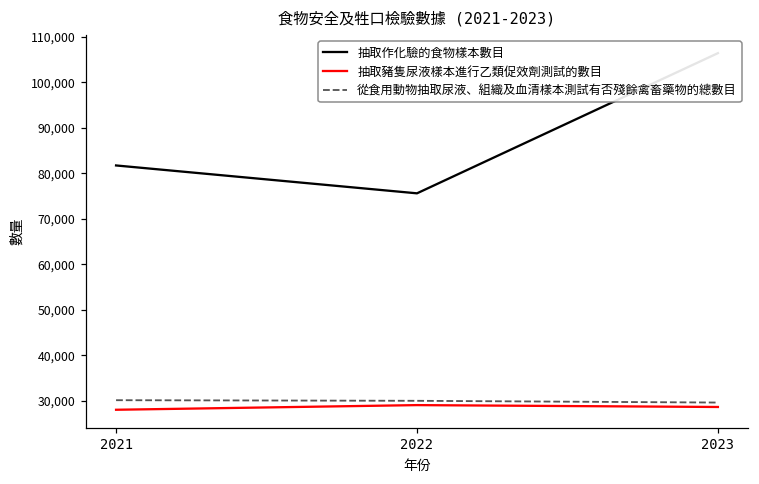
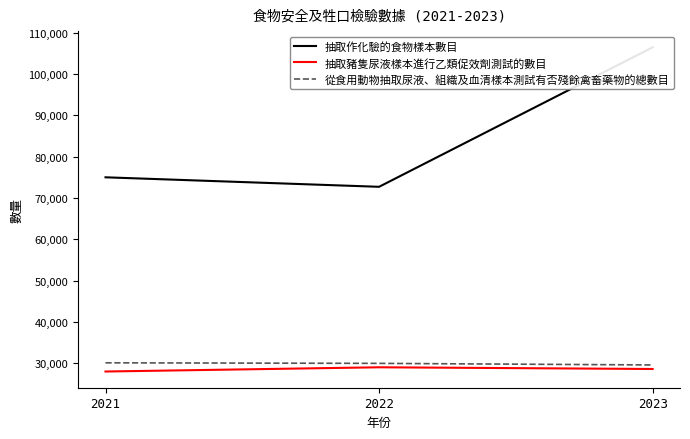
  {
    "抽取作化驗的食物樣本數目": {
-     "2021": "82,000",
-     "2022": "76,000"
+     "2021": "75,000",
+     "2022": "73,000"
    },
    "抽取豬隻尿液樣本進行乙類促效劑測試的數目": {
      "2021": "28,000",
      "2022": "29,000",
      "2023": "29,000"
    },
    "從食用動物抽取尿液、組織及血清樣本測試有否殘餘禽畜藥物的總數目": {
      "2021": "30,000",
      "2022": "30,000",
      "2023": "30,000"
    }
  }
